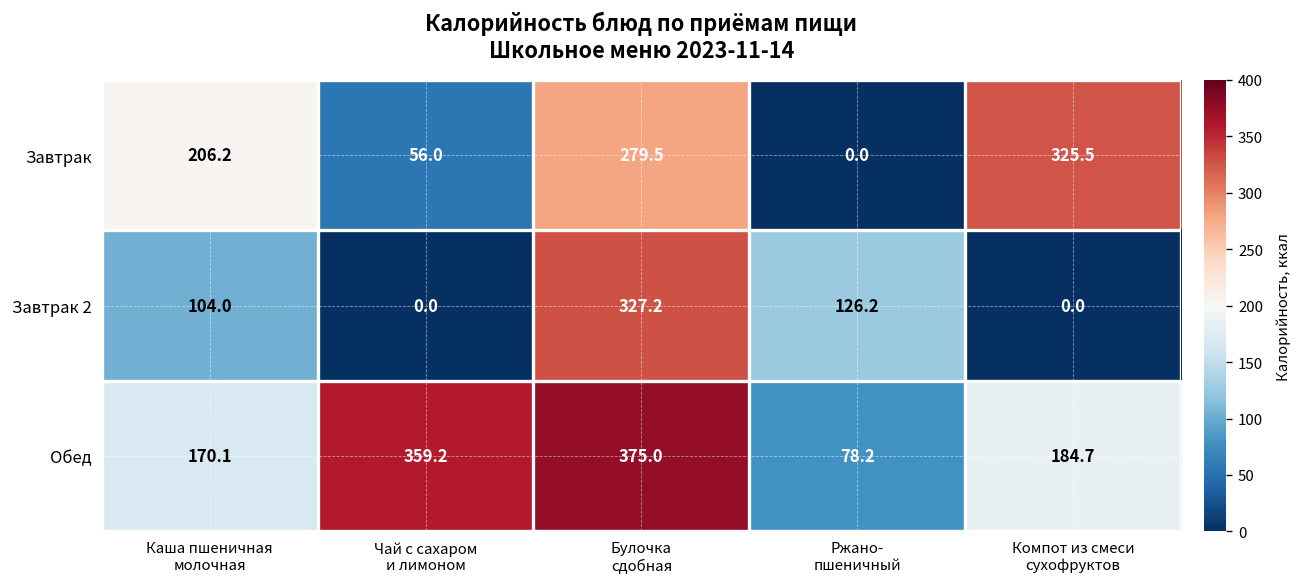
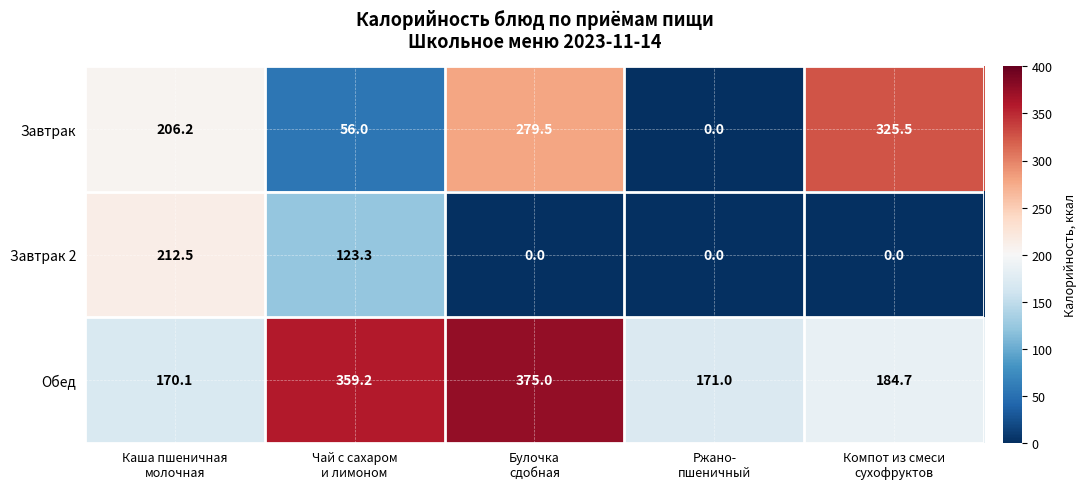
  {
    "Завтрак": {
      "Каша пшеничная молочная": 206.2,
      "Чай с сахаром и лимоном": 56.0,
      "Булочка сдобная": 279.5,
      "Ржано- пшеничный": 0.0,
      "Компот из смеси сухофруктов": 325.5
    },
    "Завтрак 2": {
-     "Каша пшеничная молочная": 104.0,
-     "Чай с сахаром и лимоном": 0.0,
-     "Булочка сдобная": 327.2,
-     "Ржано- пшеничный": 126.2,
+     "Каша пшеничная молочная": 212.5,
+     "Чай с сахаром и лимоном": 123.3,
+     "Булочка сдобная": 0.0,
+     "Ржано- пшеничный": 0.0,
      "Компот из смеси сухофруктов": 0.0
    },
    "Обед": {
      "Каша пшеничная молочная": 170.1,
      "Чай с сахаром и лимоном": 359.2,
      "Булочка сдобная": 375.0,
-     "Ржано- пшеничный": 78.2,
+     "Ржано- пшеничный": 171.0,
      "Компот из смеси сухофруктов": 184.7
    }
  }
